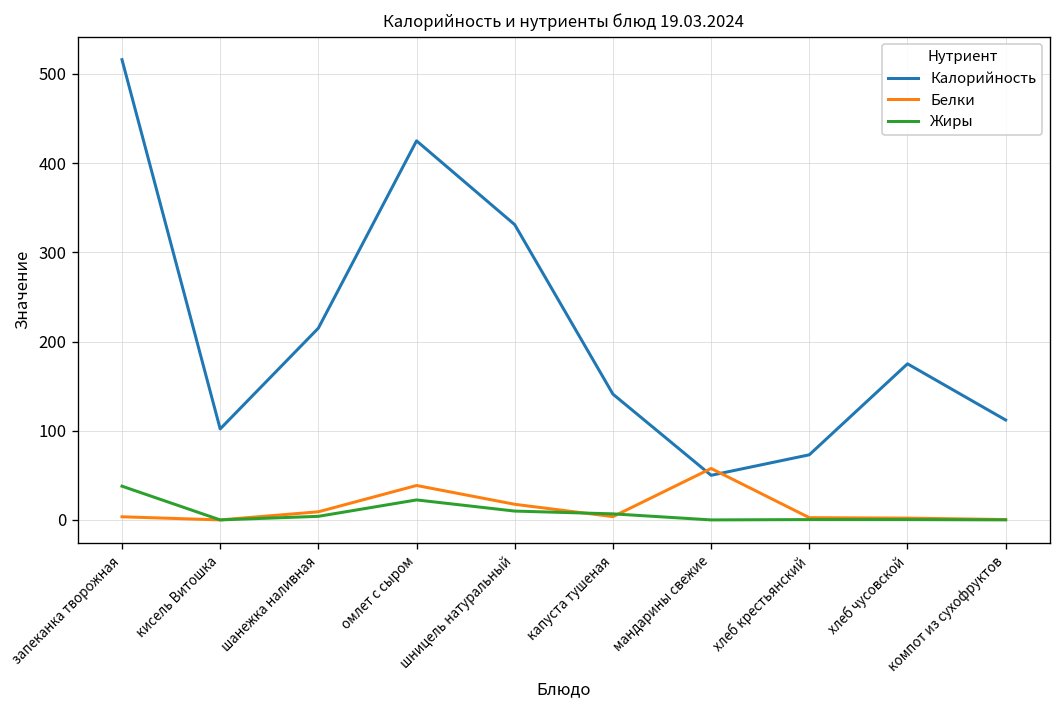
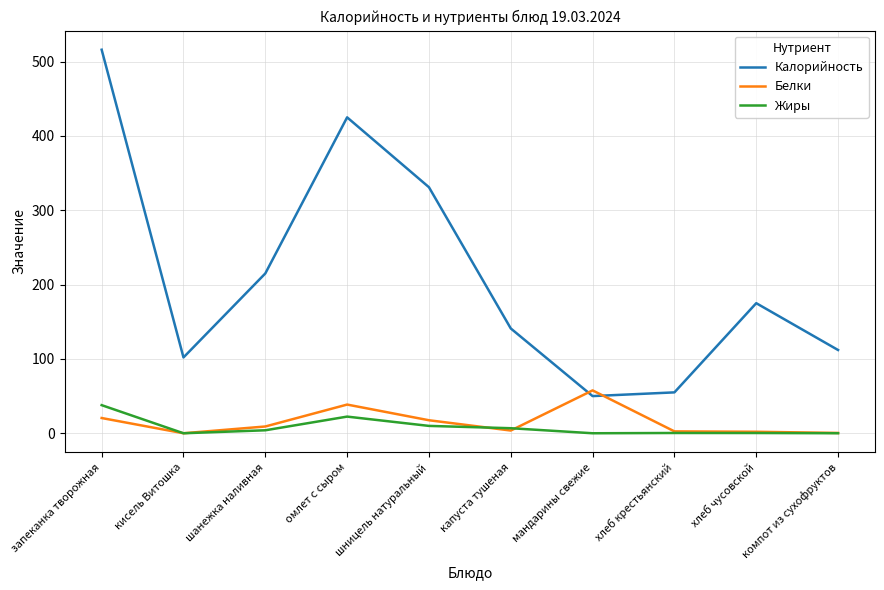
  {
    "Калорийность": {
      "запеканка творожная": 520,
      "кисель Витошка": 100,
      "шанежка наливная": 220,
      "омлет с сыром": 430,
      "шницель натуральный": 330,
      "капуста тушеная": 140,
      "мандарины свежие": 50,
-     "хлеб крестьянский": 70,
+     "хлеб крестьянский": 60,
      "хлеб чусовской": 180,
      "компот из сухофруктов": 110
    },
    "Белки": {
-     "запеканка творожная": 0,
+     "запеканка творожная": 20,
      "шанежка наливная": 10,
      "омлет с сыром": 40,
      "шницель натуральный": 20,
      "мандарины свежие": 60
    },
    "Жиры": {
      "запеканка творожная": 40,
      "шанежка наливная": 0,
      "омлет с сыром": 20,
      "шницель натуральный": 10,
      "мандарины свежие": 0
    }
  }
